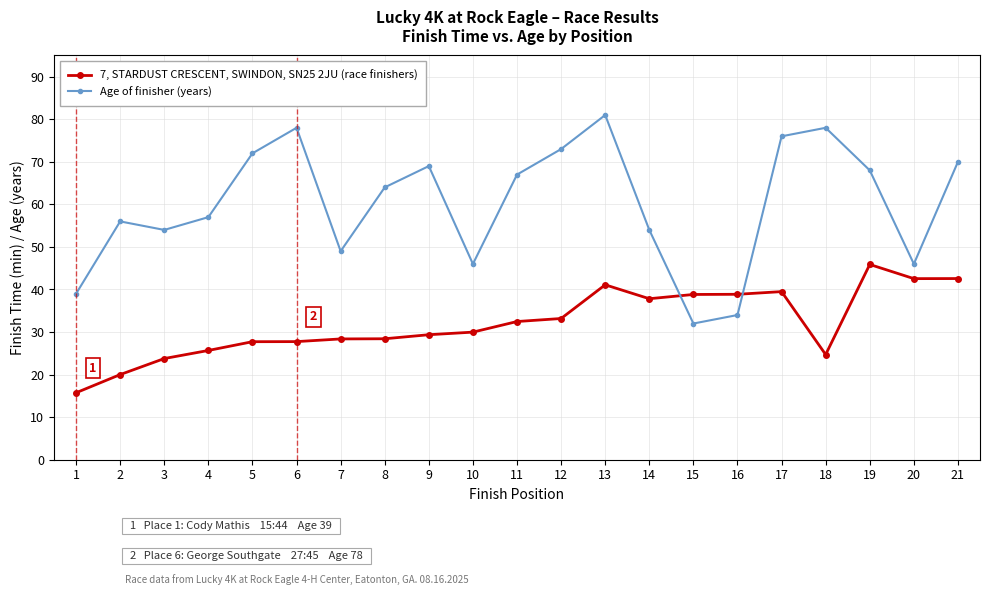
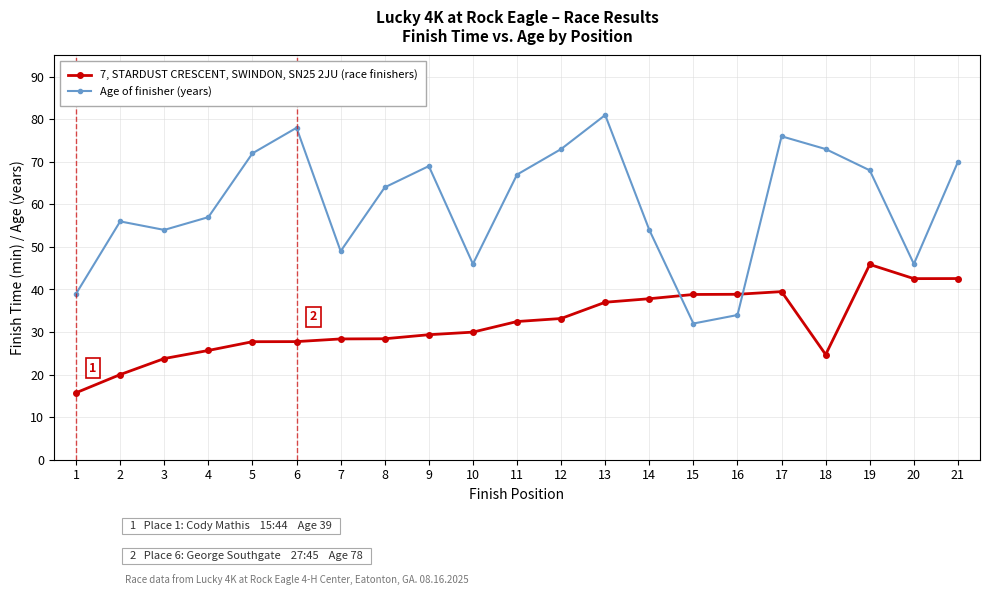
  {
    "7, STARDUST CRESCENT, SWINDON, SN25 2JU (race finishers)": {
      "2": 20,
      "3": 24,
      "4": 26,
      "5": 28,
      "7": 28,
      "8": 28,
      "9": 29,
      "10": 30,
      "11": 32,
      "12": 33,
-     "13": 41,
+     "13": 37,
      "14": 38,
      "15": 39,
      "16": 39,
      "17": 40,
      "18": 25,
      "19": 46,
      "20": 43,
      "21": 43
    },
    "Age of finisher (years)": {
      "1": 39,
      "2": 56,
      "3": 54,
      "4": 57,
      "5": 72,
      "6": 78,
      "7": 49,
      "8": 64,
      "9": 69,
      "10": 46,
      "11": 67,
      "12": 73,
      "13": 81,
      "14": 54,
      "15": 32,
      "16": 34,
      "17": 76,
-     "18": 78,
+     "18": 73,
      "19": 68,
      "20": 46,
      "21": 70
    }
  }
